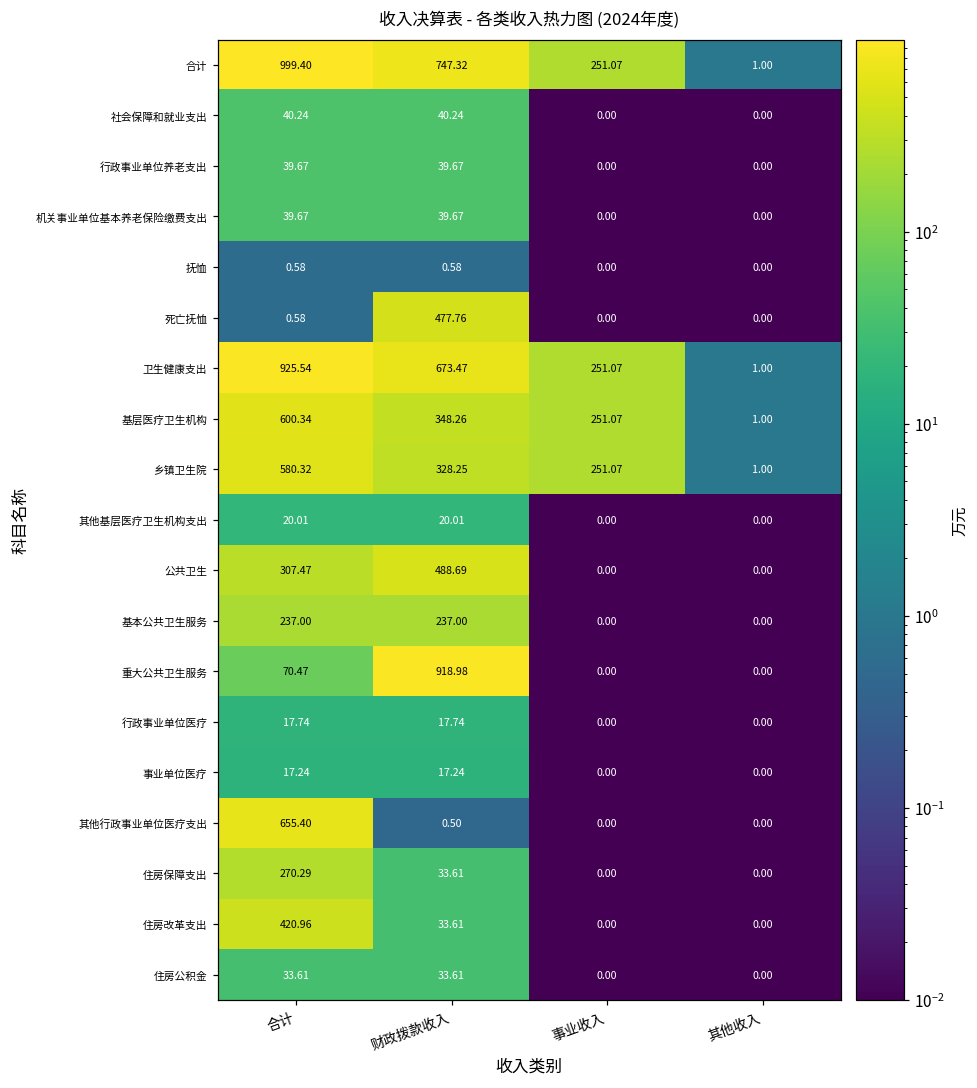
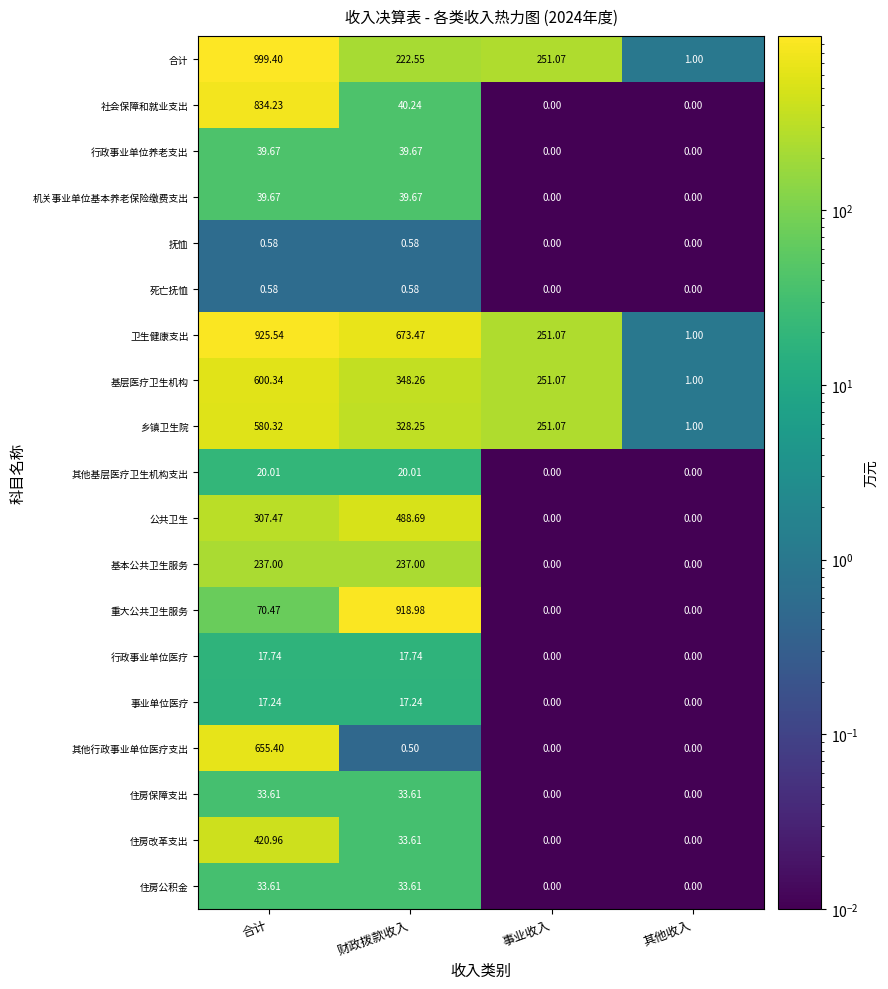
  {
    "合计": {
      "合计": 999.40,
-     "财政拨款收入": 747.32,
+     "财政拨款收入": 222.55,
      "事业收入": 251.07,
      "其他收入": 1.00
    },
    "社会保障和就业支出": {
-     "合计": 40.24,
+     "合计": 834.23,
      "财政拨款收入": 40.24,
      "事业收入": 0.00,
      "其他收入": 0.00
    },
    "行政事业单位养老支出": {
      "合计": 39.67,
      "财政拨款收入": 39.67,
      "事业收入": 0.00,
      "其他收入": 0.00
    },
    "机关事业单位基本养老保险缴费支出": {
      "合计": 39.67,
      "财政拨款收入": 39.67,
      "事业收入": 0.00,
      "其他收入": 0.00
    },
    "抚恤": {
      "合计": 0.58,
      "财政拨款收入": 0.58,
      "事业收入": 0.00,
      "其他收入": 0.00
    },
    "死亡抚恤": {
      "合计": 0.58,
-     "财政拨款收入": 477.76,
+     "财政拨款收入": 0.58,
      "事业收入": 0.00,
      "其他收入": 0.00
    },
    "卫生健康支出": {
      "合计": 925.54,
      "财政拨款收入": 673.47,
      "事业收入": 251.07,
      "其他收入": 1.00
    },
    "基层医疗卫生机构": {
      "合计": 600.34,
      "财政拨款收入": 348.26,
      "事业收入": 251.07,
      "其他收入": 1.00
    },
    "乡镇卫生院": {
      "合计": 580.32,
      "财政拨款收入": 328.25,
      "事业收入": 251.07,
      "其他收入": 1.00
    },
    "其他基层医疗卫生机构支出": {
      "合计": 20.01,
      "财政拨款收入": 20.01,
      "事业收入": 0.00,
      "其他收入": 0.00
    },
    "公共卫生": {
      "合计": 307.47,
      "财政拨款收入": 488.69,
      "事业收入": 0.00,
      "其他收入": 0.00
    },
    "基本公共卫生服务": {
      "合计": 237.00,
      "财政拨款收入": 237.00,
      "事业收入": 0.00,
      "其他收入": 0.00
    },
    "重大公共卫生服务": {
      "合计": 70.47,
      "财政拨款收入": 918.98,
      "事业收入": 0.00,
      "其他收入": 0.00
    },
    "行政事业单位医疗": {
      "合计": 17.74,
      "财政拨款收入": 17.74,
      "事业收入": 0.00,
      "其他收入": 0.00
    },
    "事业单位医疗": {
      "合计": 17.24,
      "财政拨款收入": 17.24,
      "事业收入": 0.00,
      "其他收入": 0.00
    },
    "其他行政事业单位医疗支出": {
      "合计": 655.40,
      "财政拨款收入": 0.50,
      "事业收入": 0.00,
      "其他收入": 0.00
    },
    "住房保障支出": {
-     "合计": 270.29,
+     "合计": 33.61,
      "财政拨款收入": 33.61,
      "事业收入": 0.00,
      "其他收入": 0.00
    },
    "住房改革支出": {
      "合计": 420.96,
      "财政拨款收入": 33.61,
      "事业收入": 0.00,
      "其他收入": 0.00
    },
    "住房公积金": {
      "合计": 33.61,
      "财政拨款收入": 33.61,
      "事业收入": 0.00,
      "其他收入": 0.00
    }
  }
